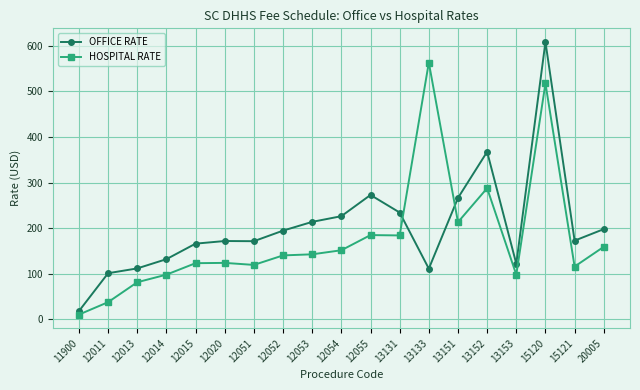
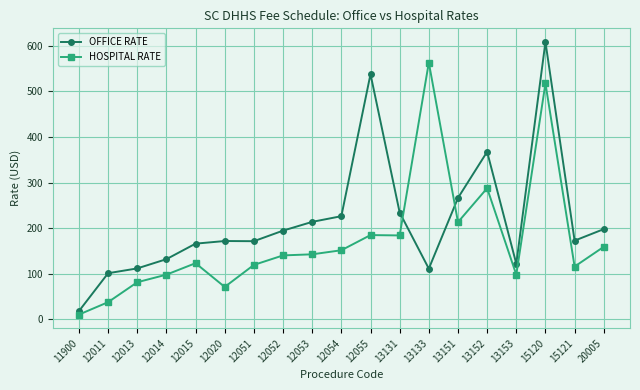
  {
    "OFFICE RATE": {
      "11900": 20,
      "12011": 100,
      "12013": 110,
      "12014": 130,
      "12015": 170,
      "12020": 170,
      "12051": 170,
      "12052": 190,
      "12053": 210,
      "12054": 230,
-     "12055": 270,
+     "12055": 540,
      "13131": 230,
      "13133": 110,
      "13151": 270,
      "13152": 370,
      "13153": 120,
      "15120": 610,
      "15121": 170,
      "20005": 200
    },
    "HOSPITAL RATE": {
      "11900": 10,
      "12011": 40,
      "12013": 80,
      "12014": 100,
      "12015": 120,
-     "12020": 120,
+     "12020": 70,
      "12051": 120,
      "12052": 140,
      "12053": 140,
      "12054": 150,
      "12055": 180,
      "13131": 180,
      "13133": 560,
      "13151": 210,
      "13152": 290,
      "13153": 100,
      "15120": 520,
      "15121": 120,
      "20005": 160
    }
  }
